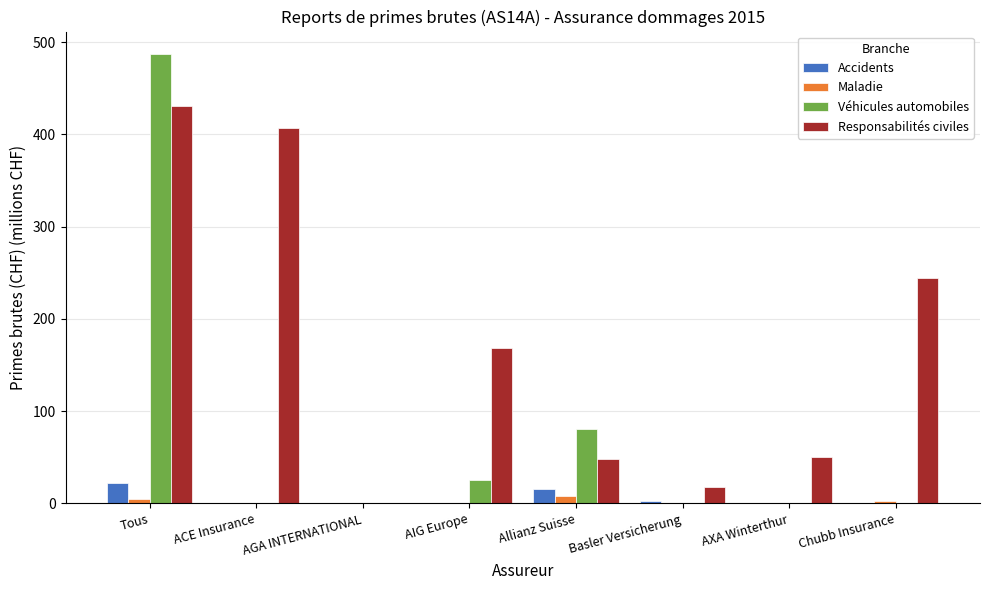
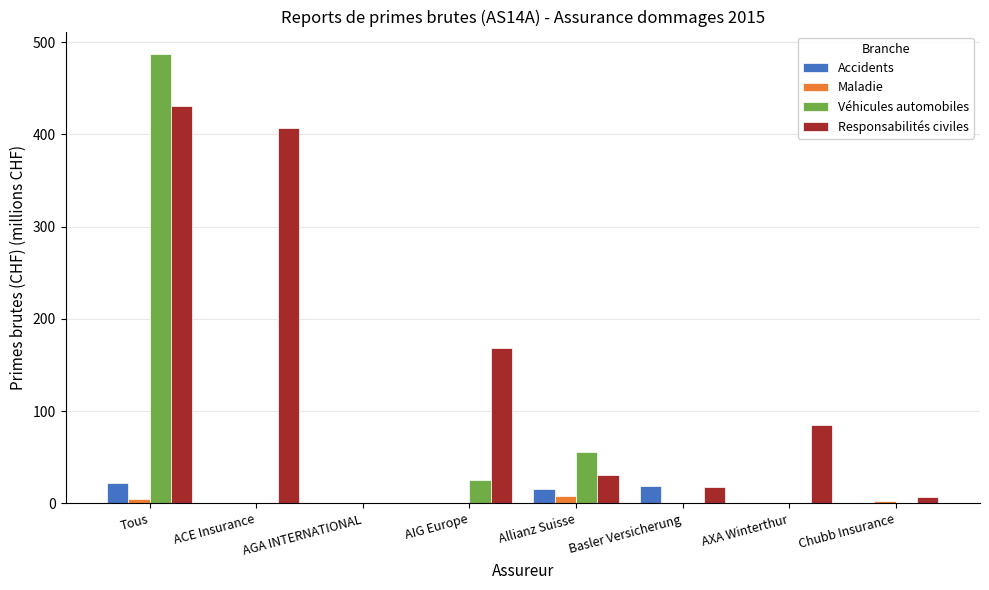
  {
    "Accidents": {
      "Tous": 20,
      "Allianz Suisse": 20,
-     "Basler Versicherung": 0
+     "Basler Versicherung": 20
    },
    "Maladie": {
      "Tous": 0,
      "Allianz Suisse": 10,
      "AXA Winterthur": 0
    },
    "Véhicules automobiles": {
      "Tous": 490,
      "ACE Insurance": 0,
      "AGA INTERNATIONAL": 0,
      "AIG Europe": 30,
-     "Allianz Suisse": 80,
+     "Allianz Suisse": 60,
      "AXA Winterthur": 0,
      "Chubb Insurance": 0
    },
    "Responsabilités civiles": {
      "Tous": 430,
      "ACE Insurance": 410,
      "AIG Europe": 170,
-     "Allianz Suisse": 50,
+     "Allianz Suisse": 30,
      "Basler Versicherung": 20,
-     "AXA Winterthur": 50,
-     "Chubb Insurance": 240
+     "AXA Winterthur": 90,
+     "Chubb Insurance": 10
    }
  }
